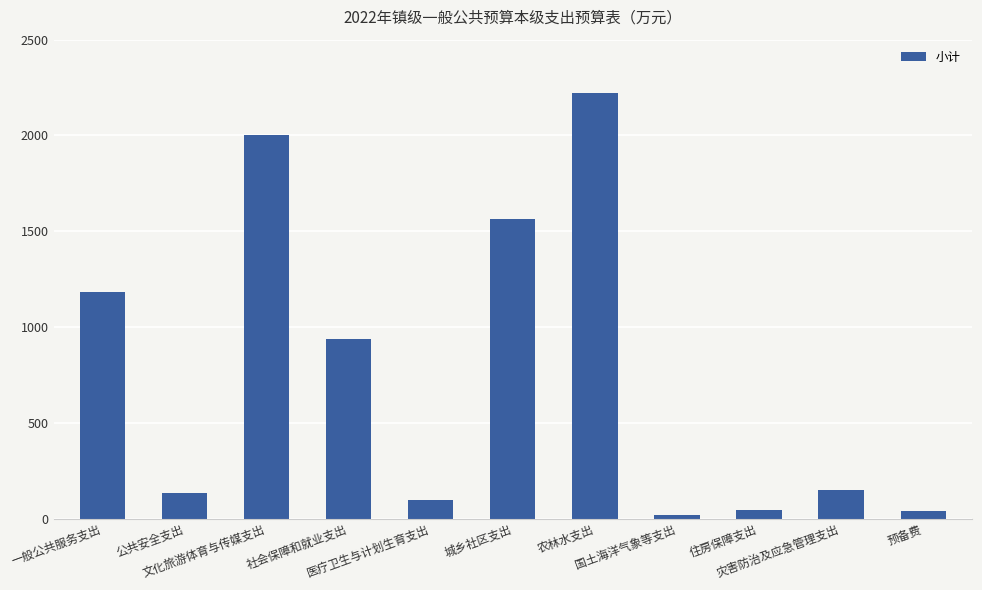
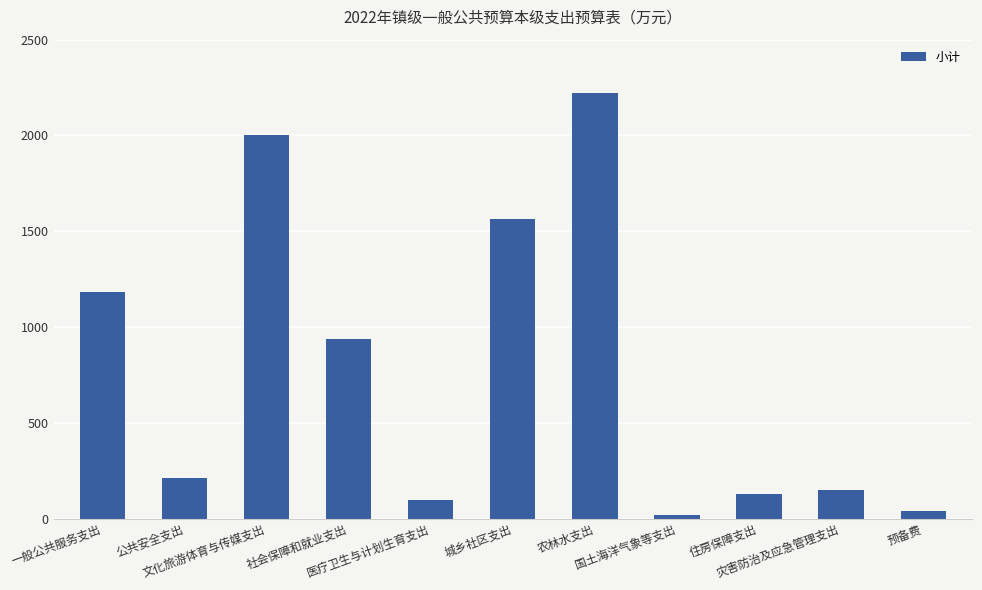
  {
    "一般公共服务支出": 1180,
-   "公共安全支出": 140,
+   "公共安全支出": 210,
    "文化旅游体育与传媒支出": 2000,
    "社会保障和就业支出": 940,
    "医疗卫生与计划生育支出": 100,
    "城乡社区支出": 1560,
    "农林水支出": 2220,
    "国土海洋气象等支出": 20,
-   "住房保障支出": 50,
+   "住房保障支出": 130,
    "灾害防治及应急管理支出": 150,
    "预备费": 40
  }
